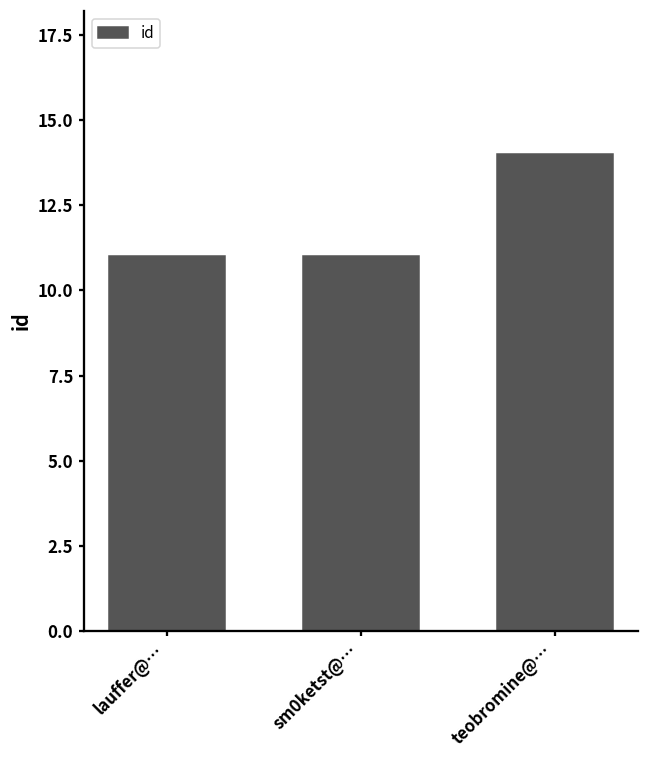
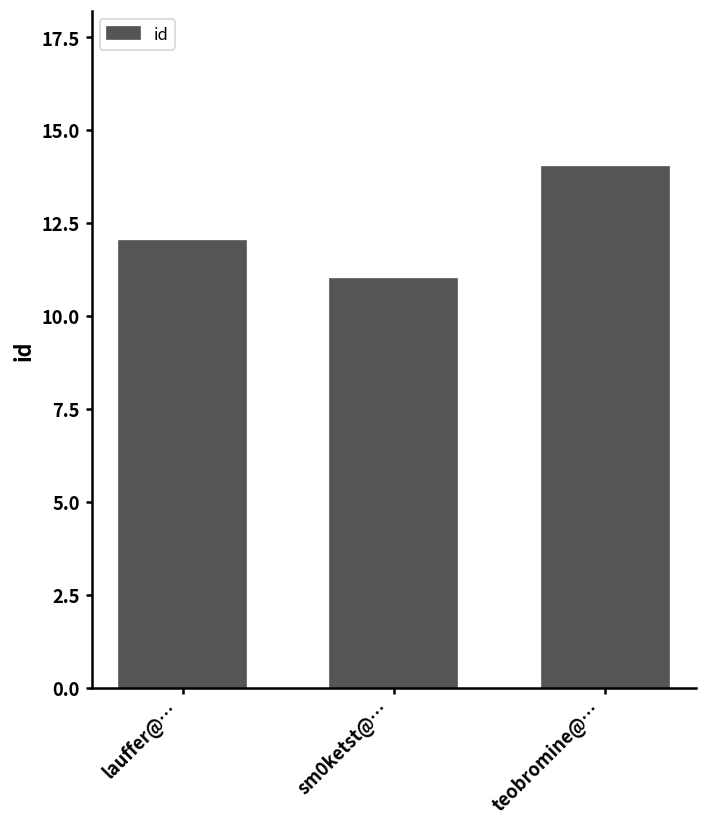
  {
-   "lauffer@…": 11,
+   "lauffer@…": 12,
    "sm0ketst@…": 11,
    "teobromine@…": 14
  }
